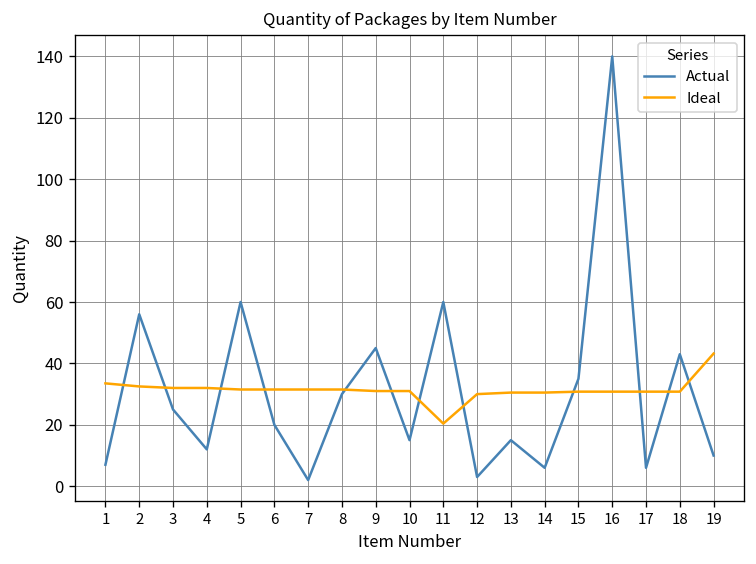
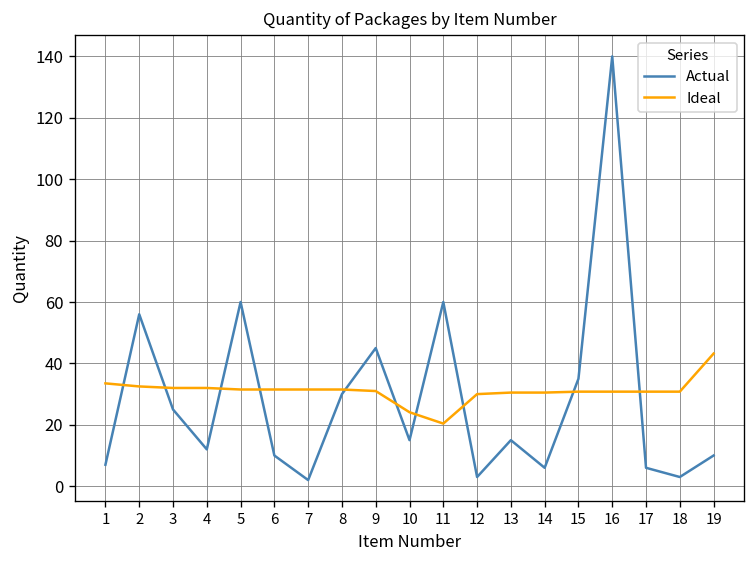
  {
    "Actual": {
      "1": 7,
      "2": 56,
      "3": 25,
      "4": 12,
      "5": 60,
-     "6": 20,
+     "6": 10,
      "7": 2,
      "8": 30,
      "9": 45,
      "10": 15,
      "11": 60,
      "12": 3,
      "13": 15,
      "14": 6,
      "15": 35,
      "16": 140,
      "17": 6,
-     "18": 43,
+     "18": 3,
      "19": 10
    },
    "Ideal": {
      "1": 34,
      "2": 33,
      "3": 32,
      "4": 32,
      "5": 32,
      "6": 32,
      "7": 32,
      "8": 32,
      "9": 31,
-     "10": 31,
+     "10": 24,
      "11": 20,
      "12": 30,
      "13": 31,
      "14": 31,
      "15": 31,
      "16": 31,
      "17": 31,
      "18": 31,
      "19": 43
    }
  }
